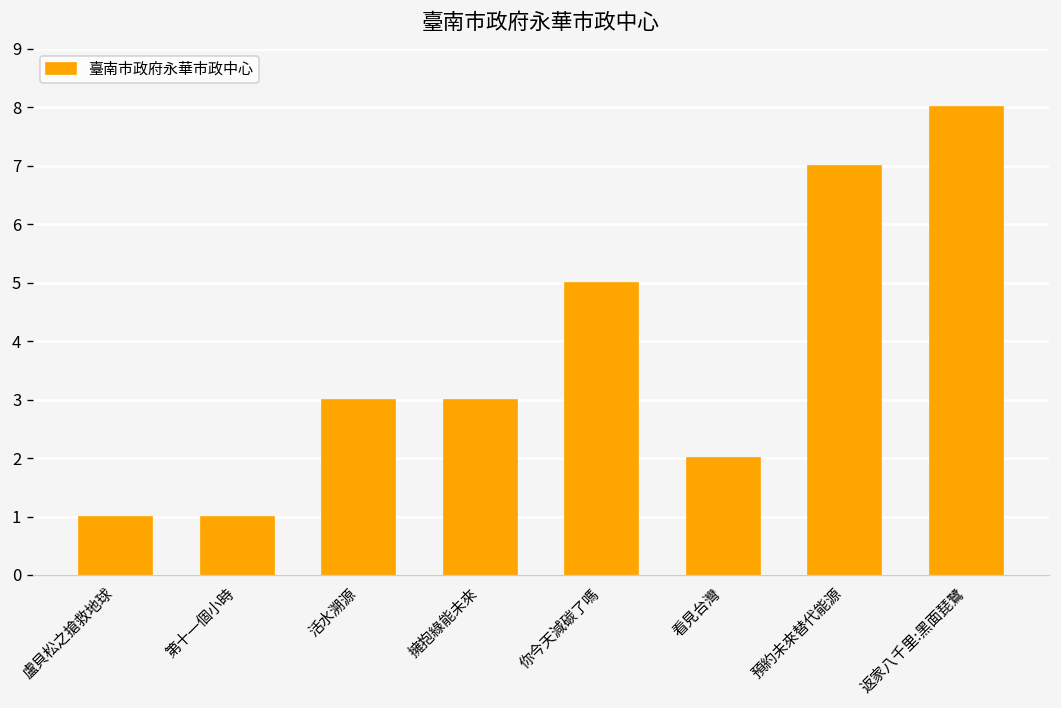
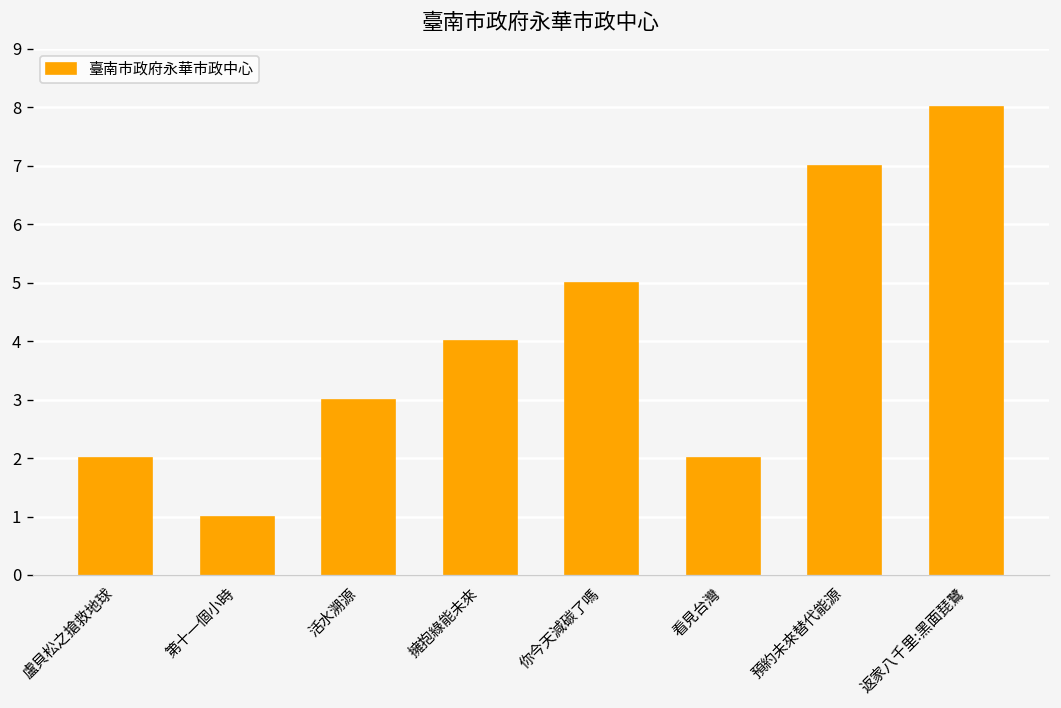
  {
-   "盧貝松之搶救地球": 1,
+   "盧貝松之搶救地球": 2,
    "第十一個小時": 1,
    "活水溯源": 3,
-   "擁抱綠能未來": 3,
+   "擁抱綠能未來": 4,
    "你今天減碳了嗎": 5,
    "看見台灣": 2,
    "預約未來替代能源": 7,
    "返家八千里:黑面琵鷺": 8
  }
